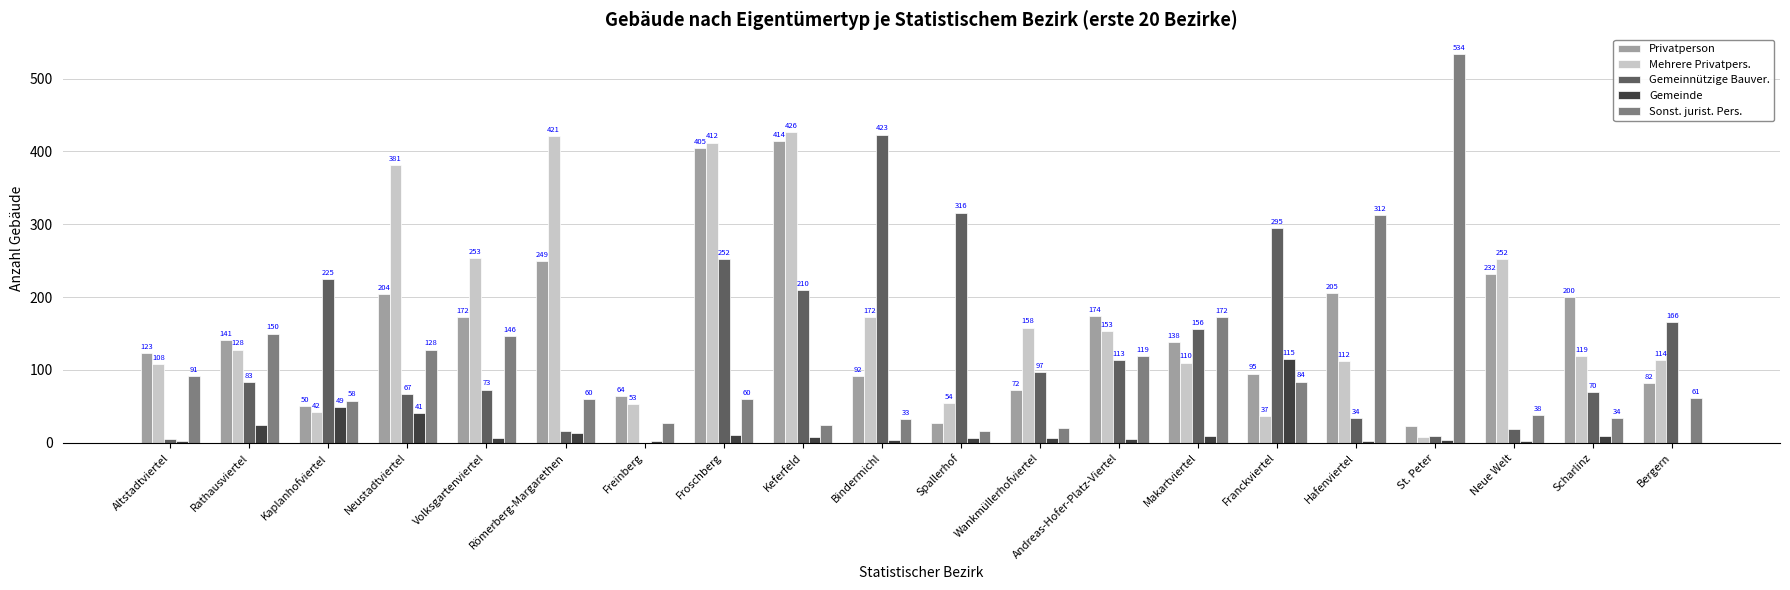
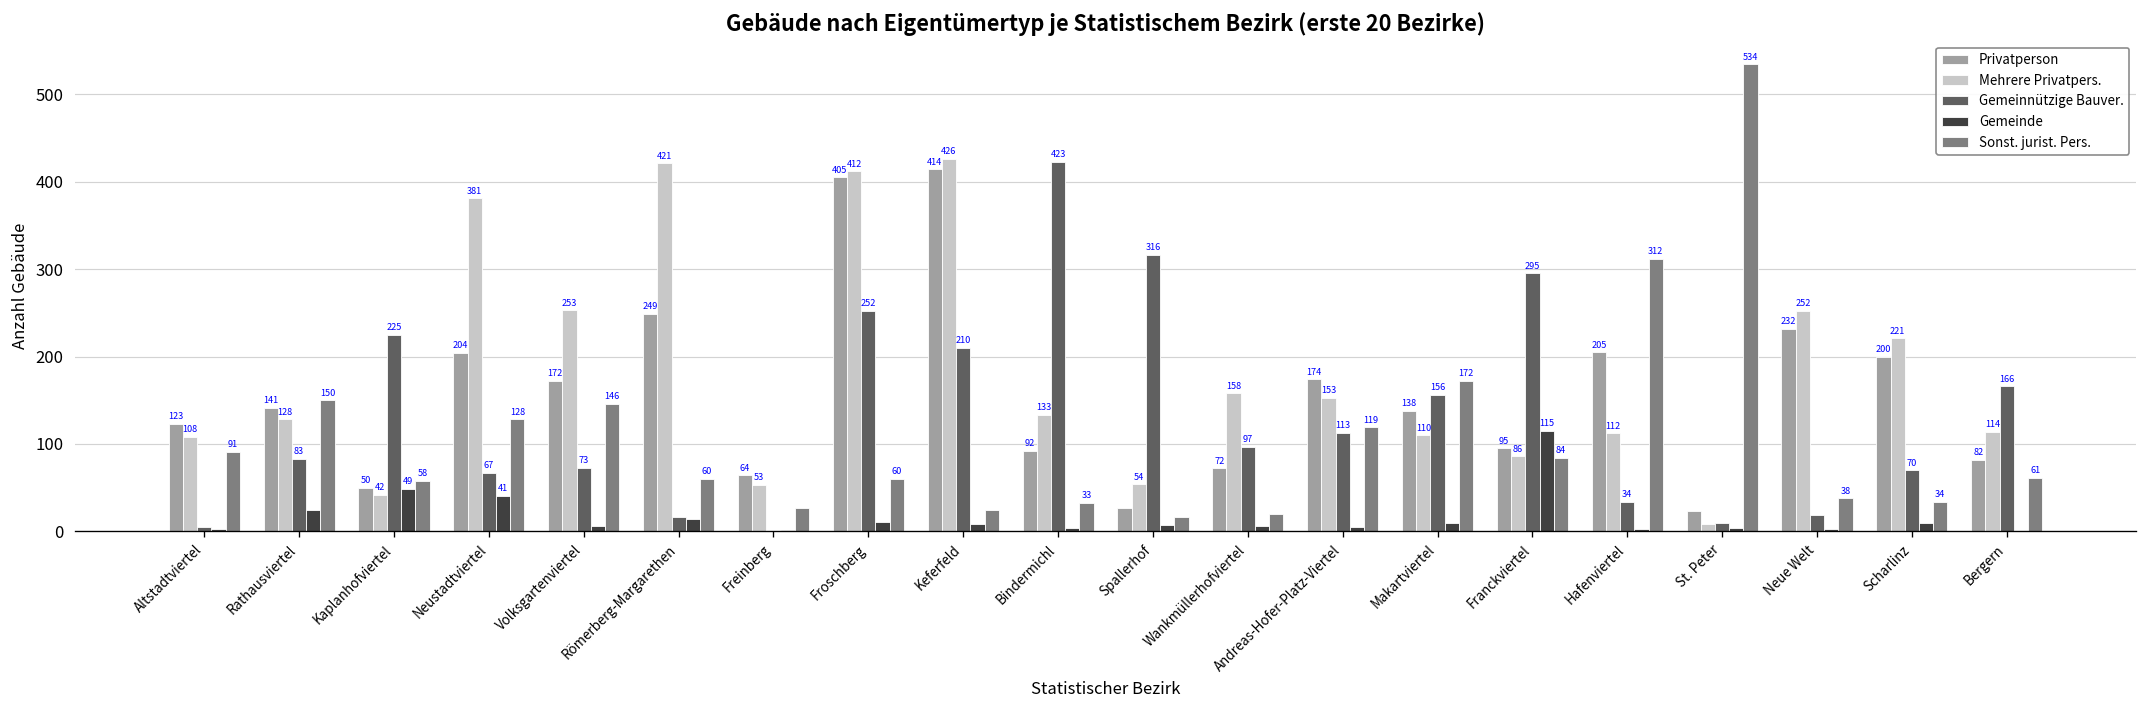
  {
    "Mehrere Privatpers.": {
      "Altstadtviertel": 108,
      "Rathausviertel": 128,
      "Kaplanhofviertel": 42,
      "Neustadtviertel": 381,
      "Volksgartenviertel": 253,
      "Römerberg-Margarethen": 421,
      "Freinberg": 53,
      "Froschberg": 412,
      "Keferfeld": 426,
-     "Bindermichl": 172,
+     "Bindermichl": 133,
      "Spallerhof": 54,
      "Wankmüllerhofviertel": 158,
      "Andreas-Hofer-Platz-Viertel": 153,
      "Makartviertel": 110,
-     "Franckviertel": 37,
+     "Franckviertel": 86,
      "Hafenviertel": 112,
      "Neue Welt": 252,
-     "Scharlinz": 119,
+     "Scharlinz": 221,
      "Bergern": 114
    }
  }
